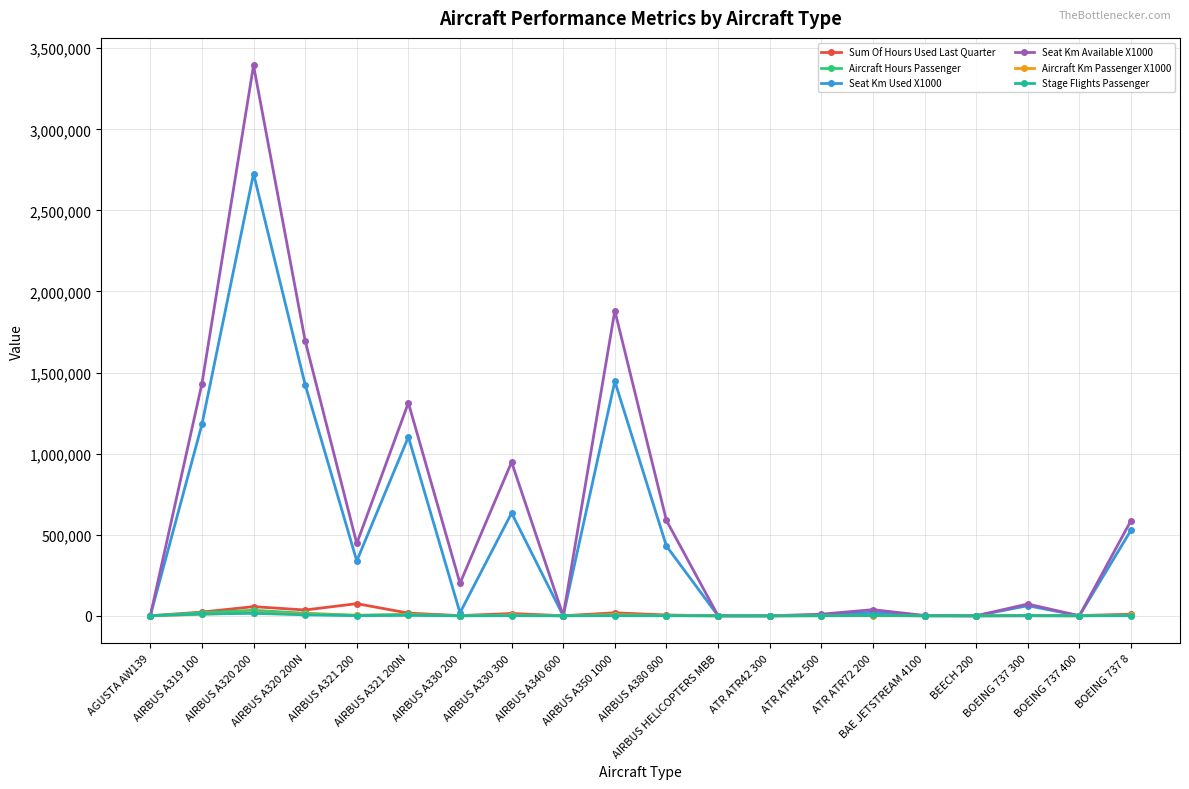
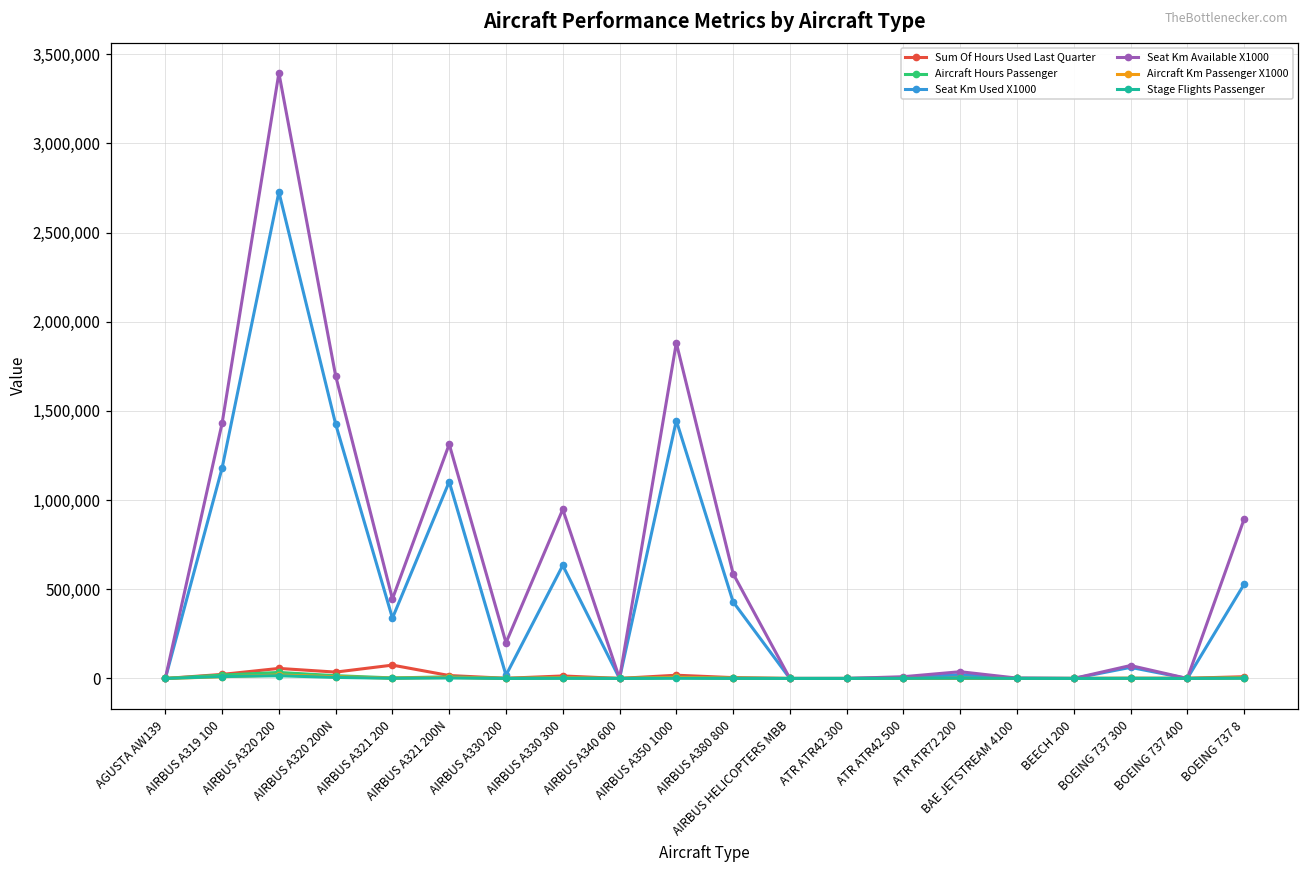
  {
    "Sum Of Hours Used Last Quarter": {
      "AIRBUS A320 200": "60,000",
      "AIRBUS A320 200N": "40,000",
      "AIRBUS A321 200": "70,000"
    },
    "Seat Km Used X1000": {
      "AIRBUS A319 100": "1,180,000",
      "AIRBUS A320 200": "2,730,000",
      "AIRBUS A320 200N": "1,430,000",
      "AIRBUS A321 200": "340,000",
      "AIRBUS A321 200N": "1,100,000",
      "AIRBUS A330 200": "20,000",
      "AIRBUS A330 300": "630,000",
      "AIRBUS A350 1000": "1,450,000",
      "AIRBUS A380 800": "430,000",
      "BOEING 737 8": "530,000"
    },
    "Seat Km Available X1000": {
      "AIRBUS A319 100": "1,430,000",
      "AIRBUS A320 200": "3,390,000",
      "AIRBUS A320 200N": "1,700,000",
      "AIRBUS A321 200": "450,000",
      "AIRBUS A321 200N": "1,310,000",
      "AIRBUS A330 200": "200,000",
      "AIRBUS A330 300": "950,000",
      "AIRBUS A350 1000": "1,880,000",
      "AIRBUS A380 800": "590,000",
-     "BOEING 737 8": "590,000"
+     "BOEING 737 8": "890,000"
    }
  }
